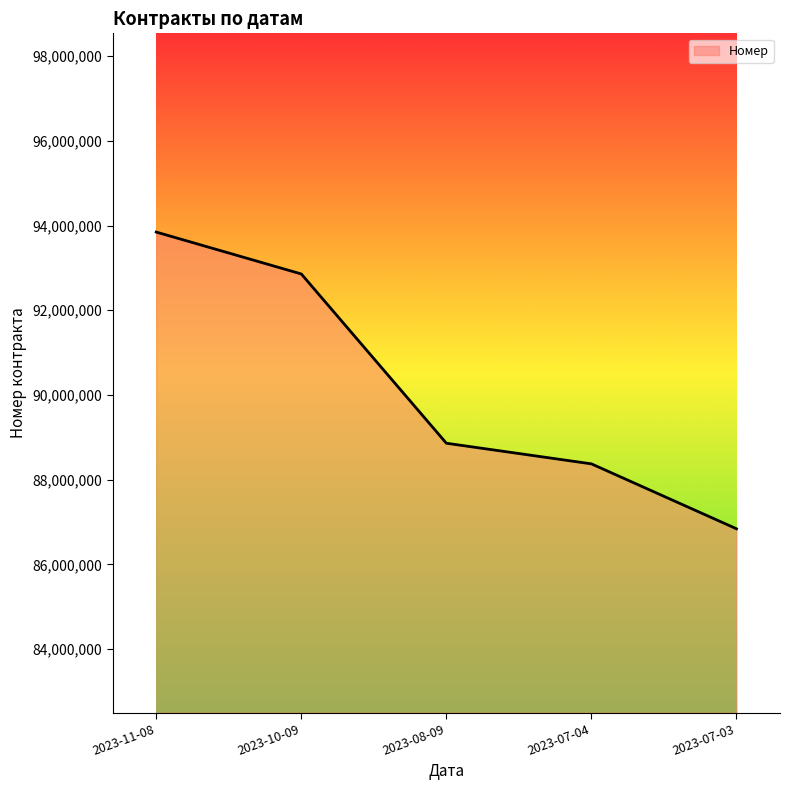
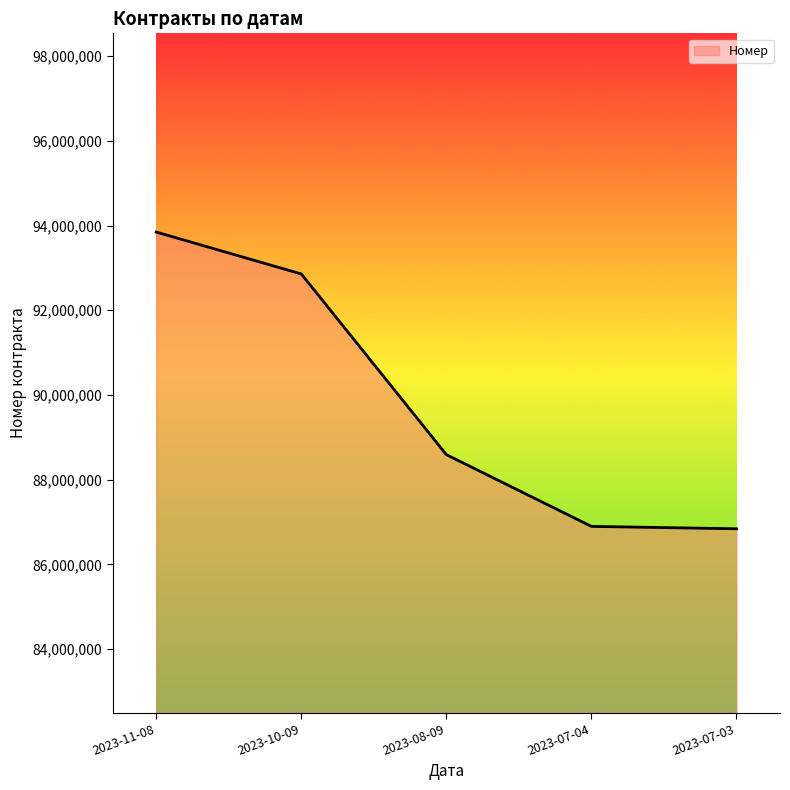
  {
    "2023-11-08": "93,800,000",
    "2023-10-09": "92,900,000",
-   "2023-08-09": "88,900,000",
-   "2023-07-04": "88,400,000",
+   "2023-08-09": "88,600,000",
+   "2023-07-04": "86,900,000",
    "2023-07-03": "86,800,000"
  }
